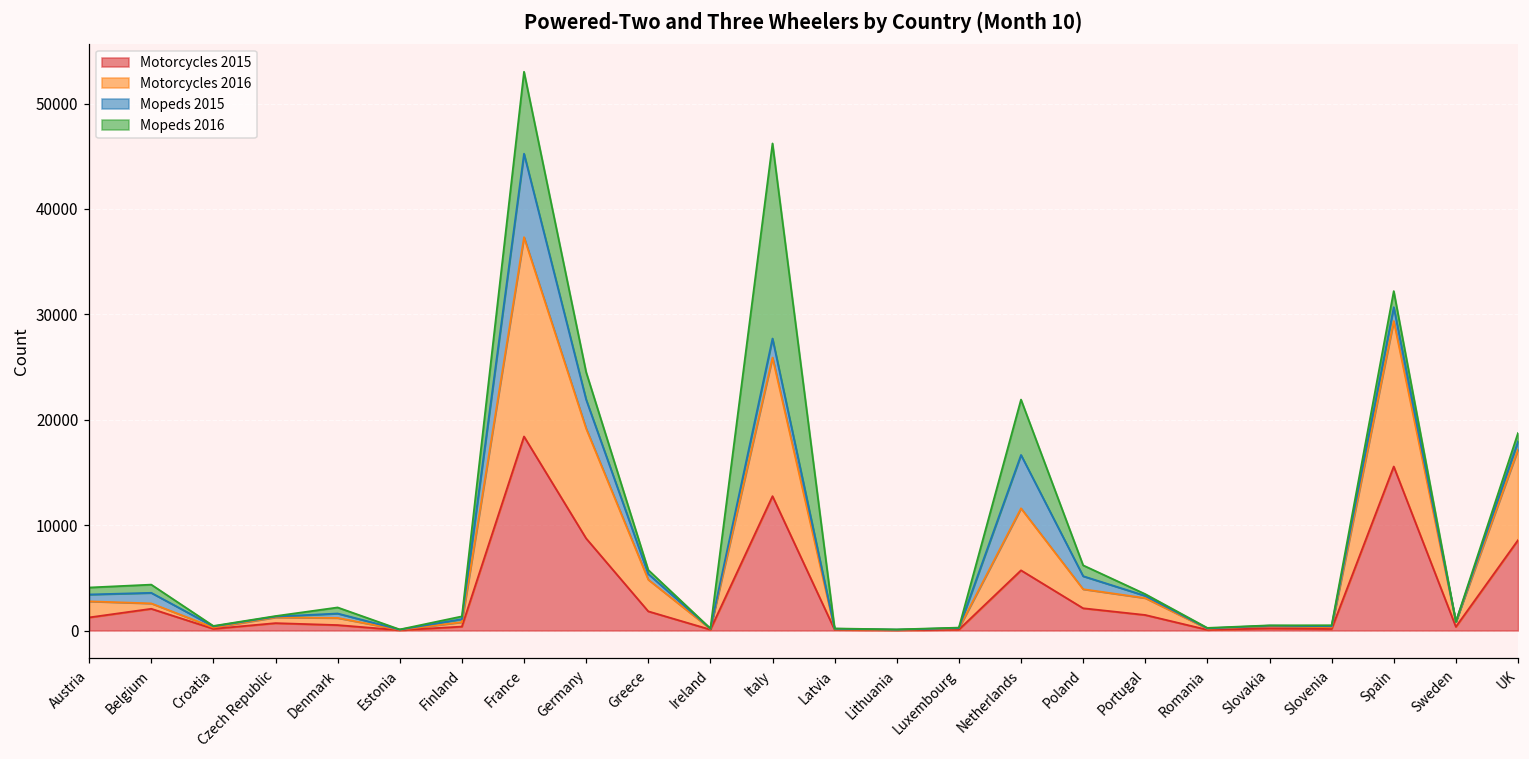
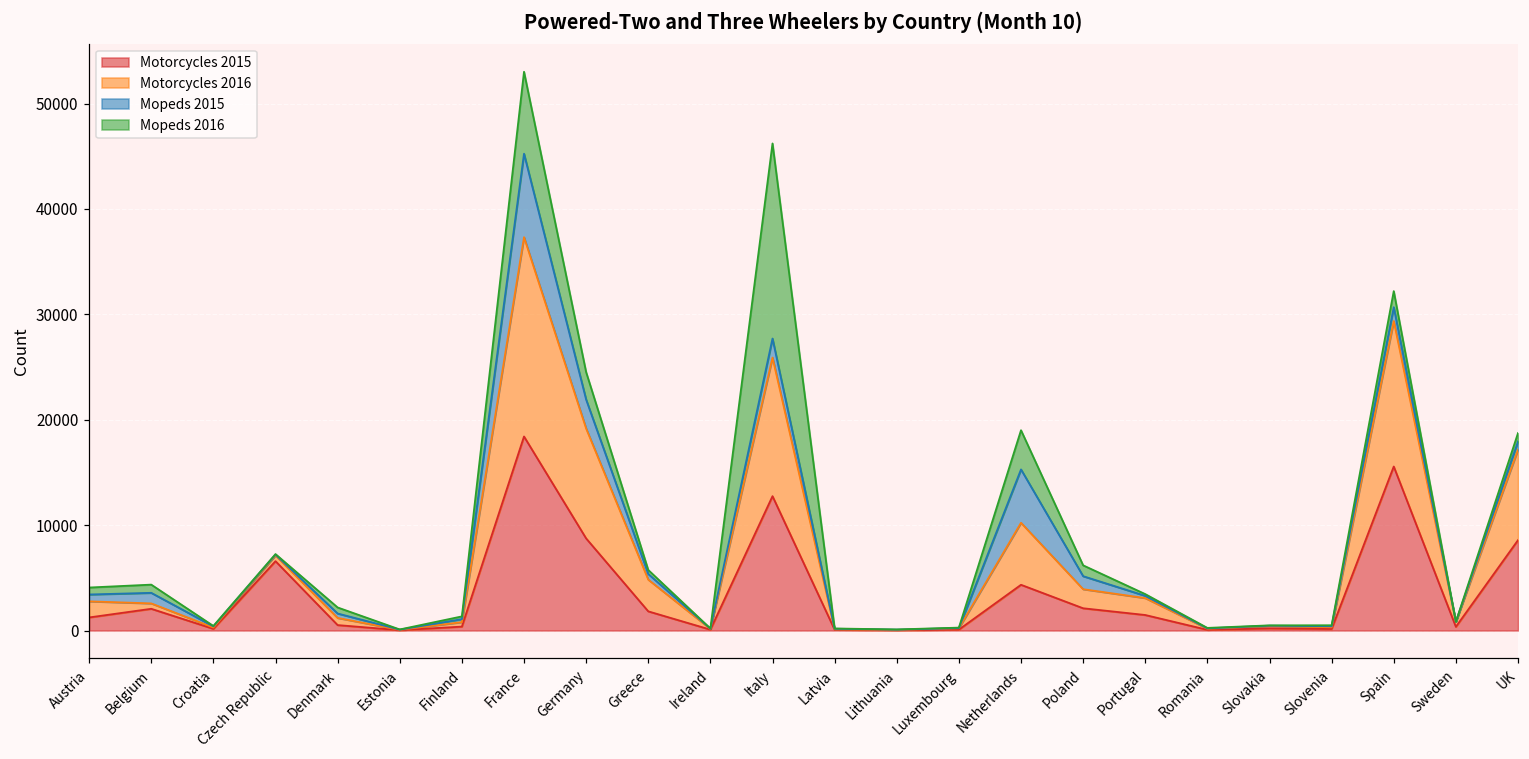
  {
    "Motorcycles 2015": {
      "Austria": 1000,
      "Belgium": 2000,
-     "Czech Republic": 1000,
+     "Czech Republic": 7000,
      "Denmark": 1000,
      "Finland": 0,
      "France": 18000,
      "Germany": 9000,
      "Greece": 2000,
      "Italy": 13000,
-     "Netherlands": 6000,
+     "Netherlands": 4000,
      "Poland": 2000,
      "Portugal": 1000,
      "Spain": 16000,
      "Sweden": 0,
      "UK": 9000
    },
    "Motorcycles 2016": {
      "Austria": 2000,
      "Belgium": 1000,
      "Denmark": 1000,
      "Finland": 0,
      "France": 19000,
      "Germany": 10000,
      "Greece": 3000,
      "Italy": 13000,
      "Netherlands": 6000,
      "Poland": 2000,
      "Spain": 14000,
      "UK": 9000
    },
    "Mopeds 2015": {
      "Austria": 1000,
      "Belgium": 1000,
      "Denmark": 0,
      "France": 8000,
      "Germany": 3000,
      "Greece": 1000,
      "Italy": 2000,
      "Netherlands": 5000,
      "Poland": 1000,
      "Spain": 1000,
      "UK": 1000
    },
    "Mopeds 2016": {
      "Austria": 1000,
      "Belgium": 1000,
      "Denmark": 1000,
      "France": 8000,
      "Germany": 3000,
      "Greece": 0,
      "Italy": 19000,
-     "Netherlands": 5000,
+     "Netherlands": 4000,
      "Poland": 1000,
      "Spain": 2000,
      "UK": 1000
    }
  }
